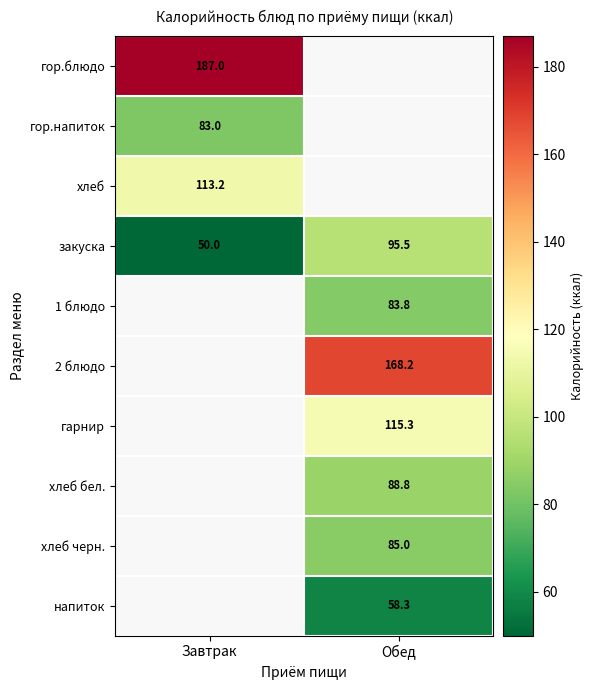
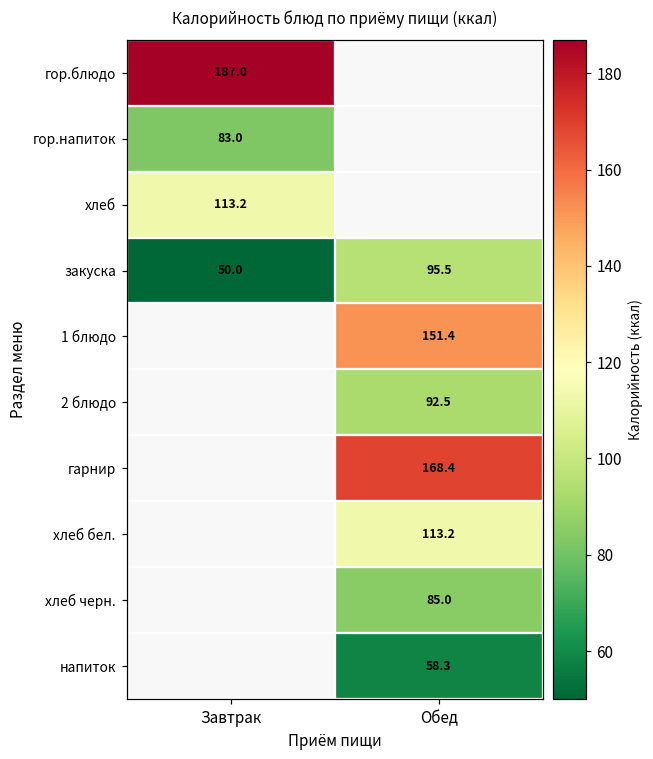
  {
    "гор.блюдо": {
      "Завтрак": 187.0
    },
    "гор.напиток": {
      "Завтрак": 83.0
    },
    "хлеб": {
      "Завтрак": 113.2
    },
    "закуска": {
      "Завтрак": 50.0,
      "Обед": 95.5
    },
    "1 блюдо": {
-     "Обед": 83.8
+     "Обед": 151.4
    },
    "2 блюдо": {
-     "Обед": 168.2
+     "Обед": 92.5
    },
    "гарнир": {
-     "Обед": 115.3
+     "Обед": 168.4
    },
    "хлеб бел.": {
-     "Обед": 88.8
+     "Обед": 113.2
    },
    "хлеб черн.": {
      "Обед": 85.0
    },
    "напиток": {
      "Обед": 58.3
    }
  }
